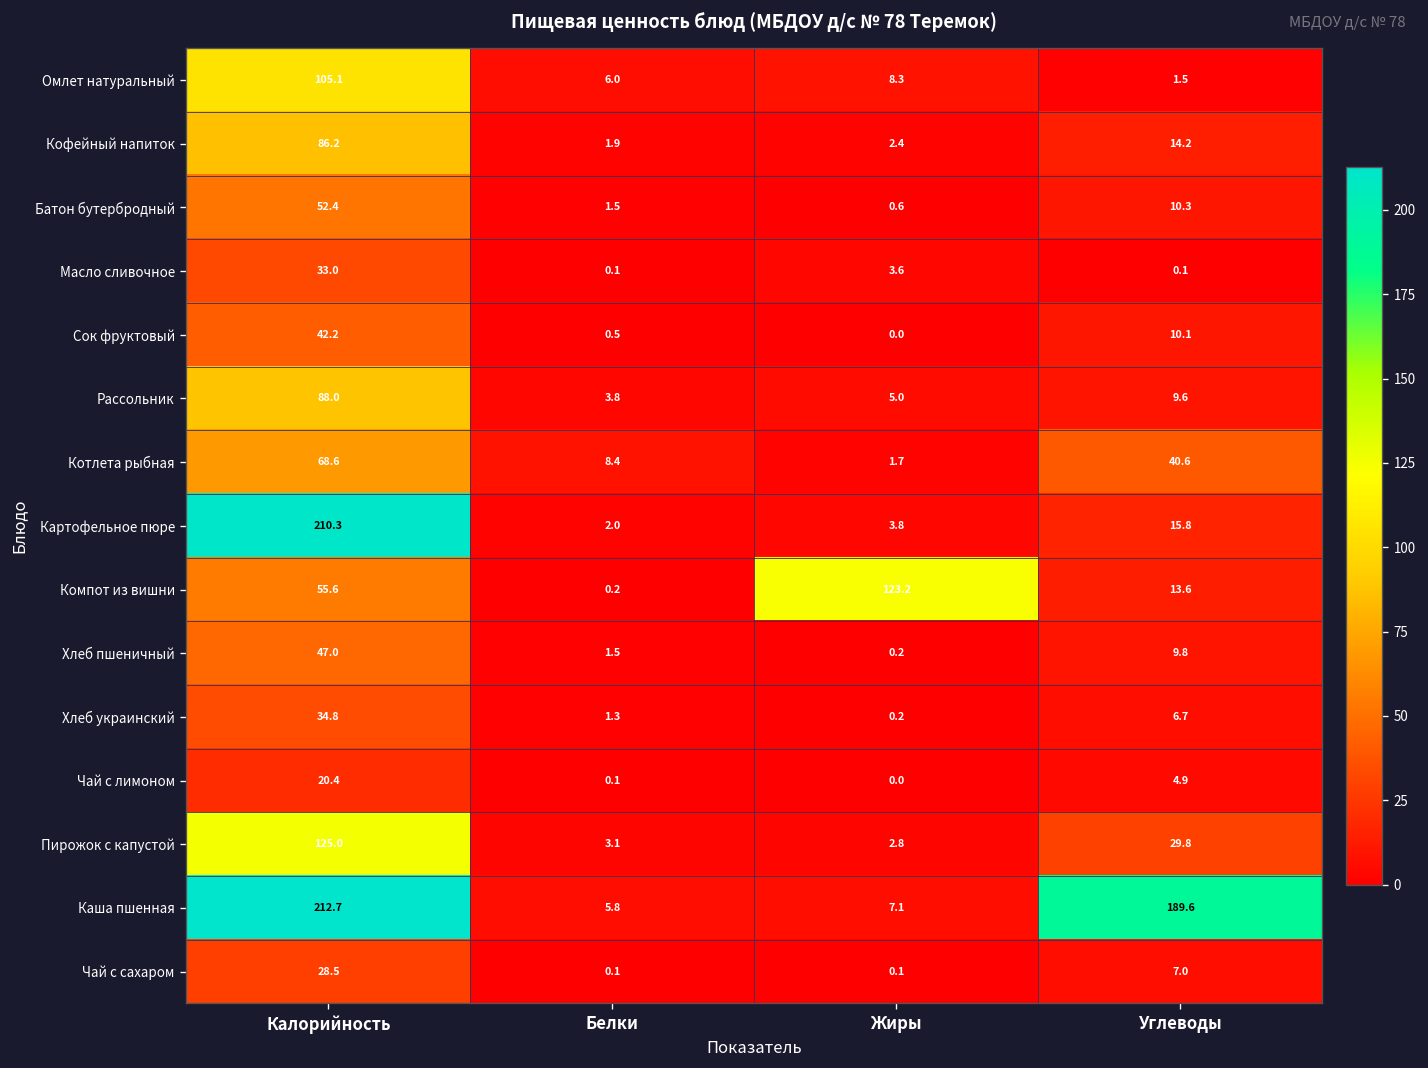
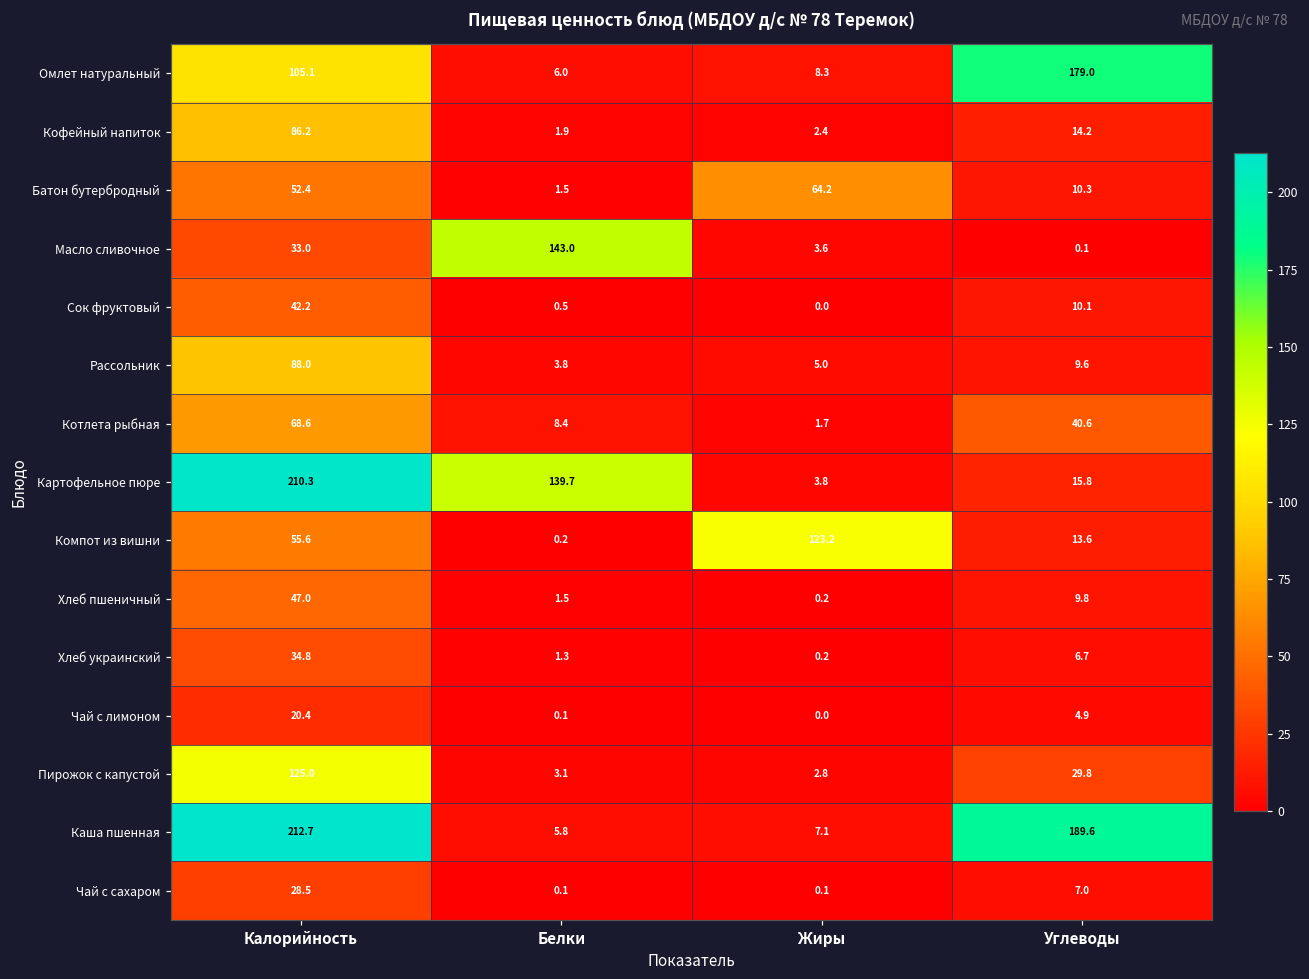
  {
    "Омлет натуральный": {
      "Калорийность": 105.1,
      "Белки": 6.0,
      "Жиры": 8.3,
-     "Углеводы": 1.5
+     "Углеводы": 179.0
    },
    "Кофейный напиток": {
      "Калорийность": 86.2,
      "Белки": 1.9,
      "Жиры": 2.4,
      "Углеводы": 14.2
    },
    "Батон бутербродный": {
      "Калорийность": 52.4,
      "Белки": 1.5,
-     "Жиры": 0.6,
+     "Жиры": 64.2,
      "Углеводы": 10.3
    },
    "Масло сливочное": {
      "Калорийность": 33.0,
-     "Белки": 0.1,
+     "Белки": 143.0,
      "Жиры": 3.6,
      "Углеводы": 0.1
    },
    "Сок фруктовый": {
      "Калорийность": 42.2,
      "Белки": 0.5,
      "Жиры": 0.0,
      "Углеводы": 10.1
    },
    "Рассольник": {
      "Калорийность": 88.0,
      "Белки": 3.8,
      "Жиры": 5.0,
      "Углеводы": 9.6
    },
    "Котлета рыбная": {
      "Калорийность": 68.6,
      "Белки": 8.4,
      "Жиры": 1.7,
      "Углеводы": 40.6
    },
    "Картофельное пюре": {
      "Калорийность": 210.3,
-     "Белки": 2.0,
+     "Белки": 139.7,
      "Жиры": 3.8,
      "Углеводы": 15.8
    },
    "Компот из вишни": {
      "Калорийность": 55.6,
      "Белки": 0.2,
      "Жиры": 123.2,
      "Углеводы": 13.6
    },
    "Хлеб пшеничный": {
      "Калорийность": 47.0,
      "Белки": 1.5,
      "Жиры": 0.2,
      "Углеводы": 9.8
    },
    "Хлеб украинский": {
      "Калорийность": 34.8,
      "Белки": 1.3,
      "Жиры": 0.2,
      "Углеводы": 6.7
    },
    "Чай с лимоном": {
      "Калорийность": 20.4,
      "Белки": 0.1,
      "Жиры": 0.0,
      "Углеводы": 4.9
    },
    "Пирожок с капустой": {
      "Калорийность": 125.0,
      "Белки": 3.1,
      "Жиры": 2.8,
      "Углеводы": 29.8
    },
    "Каша пшенная": {
      "Калорийность": 212.7,
      "Белки": 5.8,
      "Жиры": 7.1,
      "Углеводы": 189.6
    },
    "Чай с сахаром": {
      "Калорийность": 28.5,
      "Белки": 0.1,
      "Жиры": 0.1,
      "Углеводы": 7.0
    }
  }
